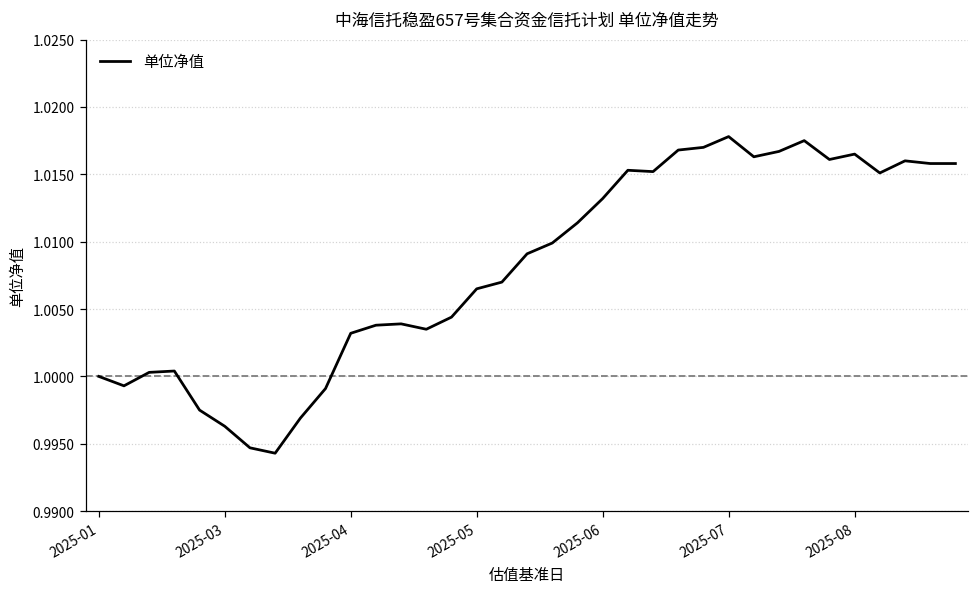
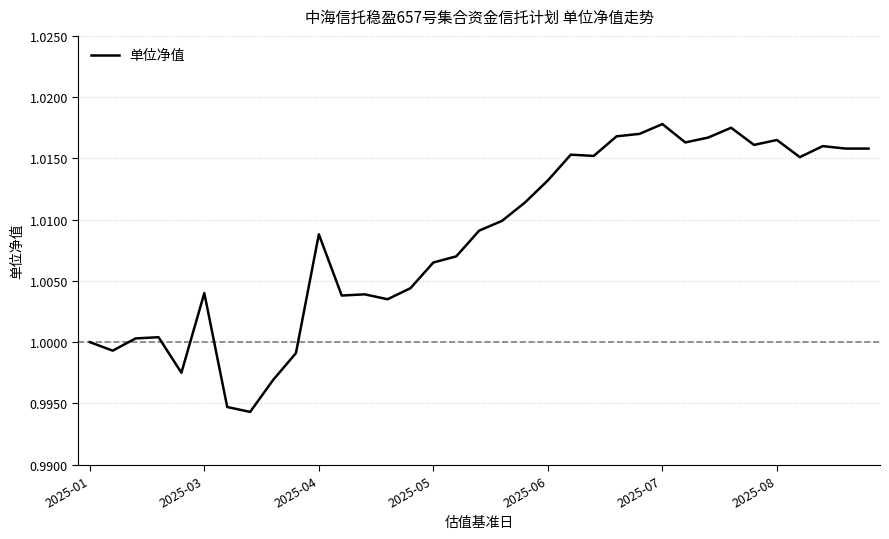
  {
    "2025-01": 1.0000,
-   "2025-03": 0.9963,
-   "2025-04": 1.0032,
+   "2025-03": 1.0040,
+   "2025-04": 1.0088,
    "2025-05": 1.0065,
    "2025-06": 1.0132,
    "2025-07": 1.0178,
    "2025-08": 1.0165
  }
